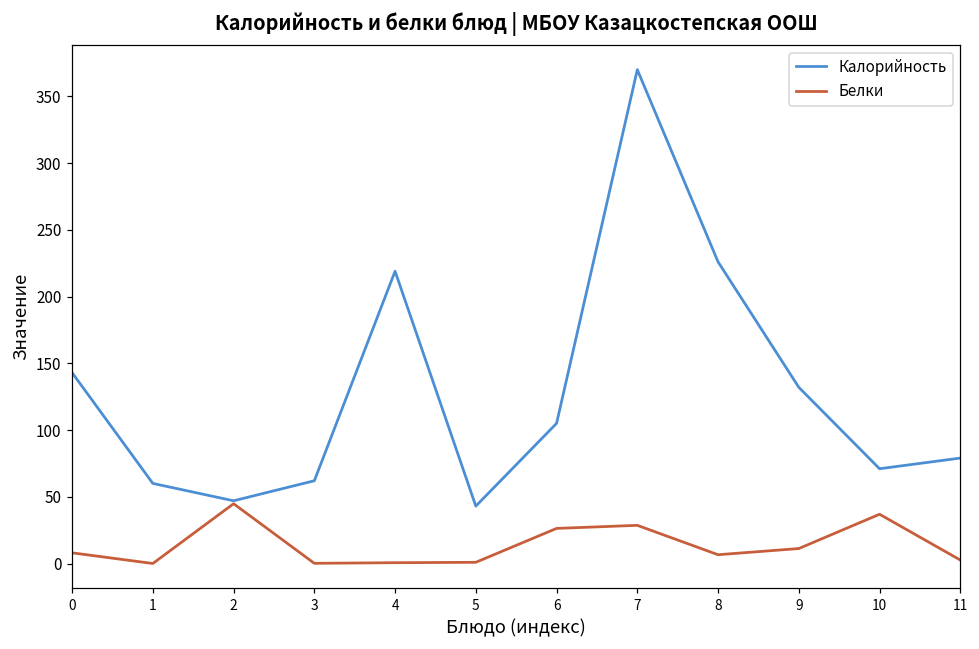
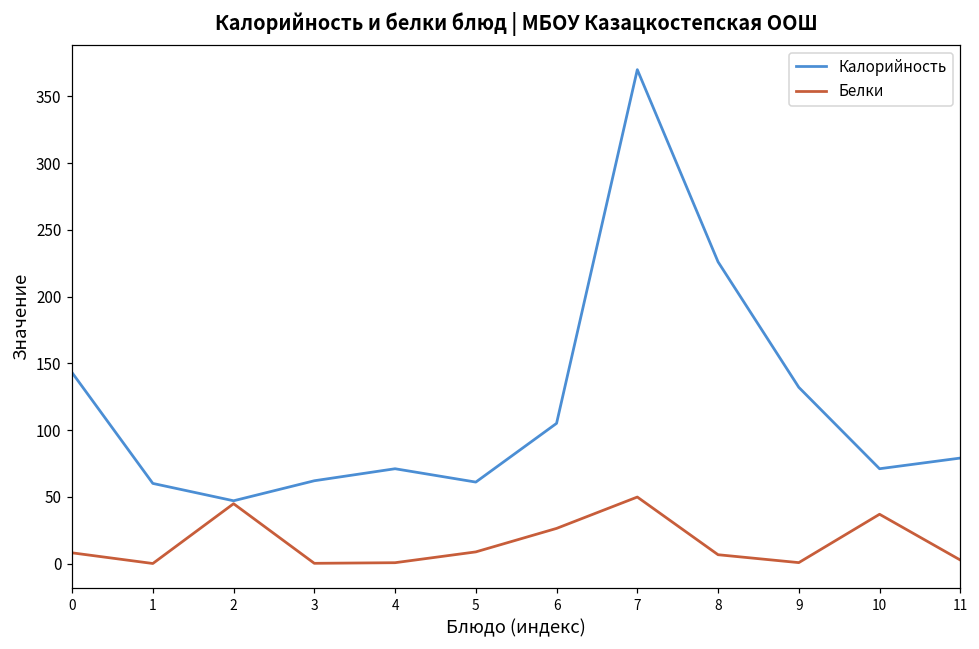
  {
    "Калорийность": {
      "0": 143,
      "1": 60,
      "2": 47,
      "3": 62,
-     "4": 219,
-     "5": 43,
+     "4": 71,
+     "5": 61,
      "6": 105,
      "7": 370,
      "8": 226,
      "9": 132,
      "10": 71,
      "11": 79
    },
    "Белки": {
      "0": 8,
      "1": 0,
      "2": 45,
      "3": 0,
      "4": 1,
-     "5": 1,
+     "5": 9,
      "6": 26,
-     "7": 29,
+     "7": 50,
      "8": 7,
-     "9": 11,
+     "9": 1,
      "10": 37,
      "11": 3
    }
  }
